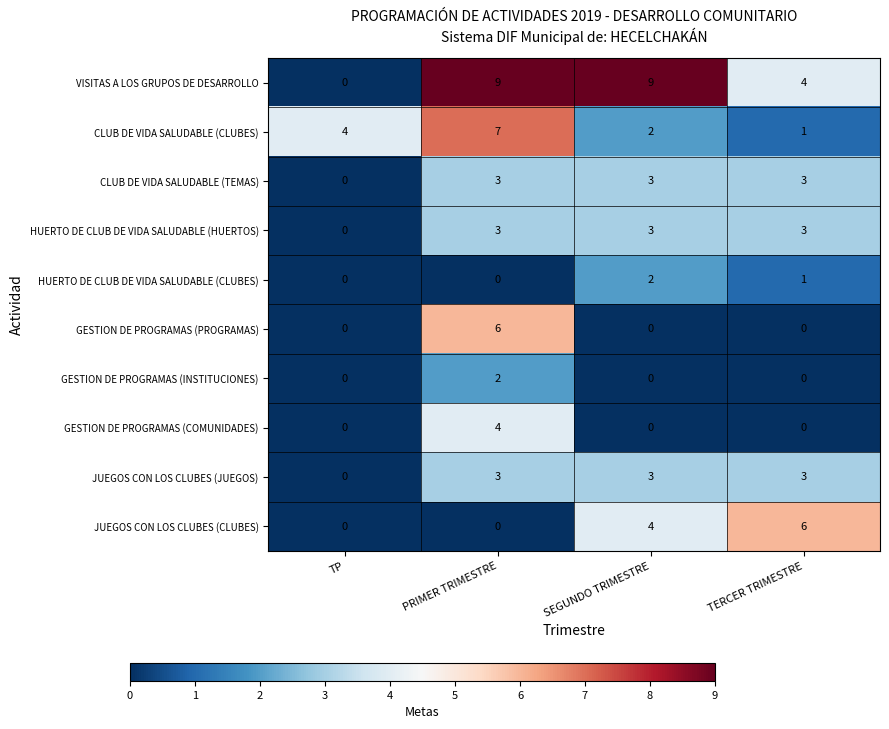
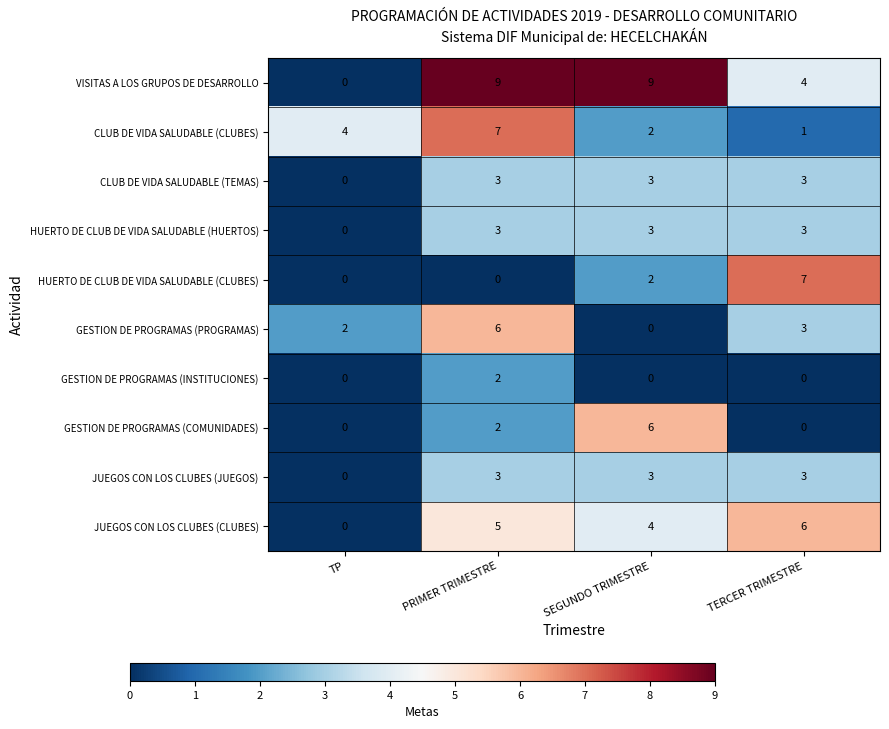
  {
    "VISITAS A LOS GRUPOS DE DESARROLLO": {
      "TP": 0,
      "PRIMER TRIMESTRE": 9,
      "SEGUNDO TRIMESTRE": 9,
      "TERCER TRIMESTRE": 4
    },
    "CLUB DE VIDA SALUDABLE (CLUBES)": {
      "TP": 4,
      "PRIMER TRIMESTRE": 7,
      "SEGUNDO TRIMESTRE": 2,
      "TERCER TRIMESTRE": 1
    },
    "CLUB DE VIDA SALUDABLE (TEMAS)": {
      "TP": 0,
      "PRIMER TRIMESTRE": 3,
      "SEGUNDO TRIMESTRE": 3,
      "TERCER TRIMESTRE": 3
    },
    "HUERTO DE CLUB DE VIDA SALUDABLE (HUERTOS)": {
      "TP": 0,
      "PRIMER TRIMESTRE": 3,
      "SEGUNDO TRIMESTRE": 3,
      "TERCER TRIMESTRE": 3
    },
    "HUERTO DE CLUB DE VIDA SALUDABLE (CLUBES)": {
      "TP": 0,
      "PRIMER TRIMESTRE": 0,
      "SEGUNDO TRIMESTRE": 2,
-     "TERCER TRIMESTRE": 1
+     "TERCER TRIMESTRE": 7
    },
    "GESTION DE PROGRAMAS (PROGRAMAS)": {
-     "TP": 0,
+     "TP": 2,
      "PRIMER TRIMESTRE": 6,
      "SEGUNDO TRIMESTRE": 0,
-     "TERCER TRIMESTRE": 0
+     "TERCER TRIMESTRE": 3
    },
    "GESTION DE PROGRAMAS (INSTITUCIONES)": {
      "TP": 0,
      "PRIMER TRIMESTRE": 2,
      "SEGUNDO TRIMESTRE": 0,
      "TERCER TRIMESTRE": 0
    },
    "GESTION DE PROGRAMAS (COMUNIDADES)": {
      "TP": 0,
-     "PRIMER TRIMESTRE": 4,
-     "SEGUNDO TRIMESTRE": 0,
+     "PRIMER TRIMESTRE": 2,
+     "SEGUNDO TRIMESTRE": 6,
      "TERCER TRIMESTRE": 0
    },
    "JUEGOS CON LOS CLUBES (JUEGOS)": {
      "TP": 0,
      "PRIMER TRIMESTRE": 3,
      "SEGUNDO TRIMESTRE": 3,
      "TERCER TRIMESTRE": 3
    },
    "JUEGOS CON LOS CLUBES (CLUBES)": {
      "TP": 0,
-     "PRIMER TRIMESTRE": 0,
+     "PRIMER TRIMESTRE": 5,
      "SEGUNDO TRIMESTRE": 4,
      "TERCER TRIMESTRE": 6
    }
  }
